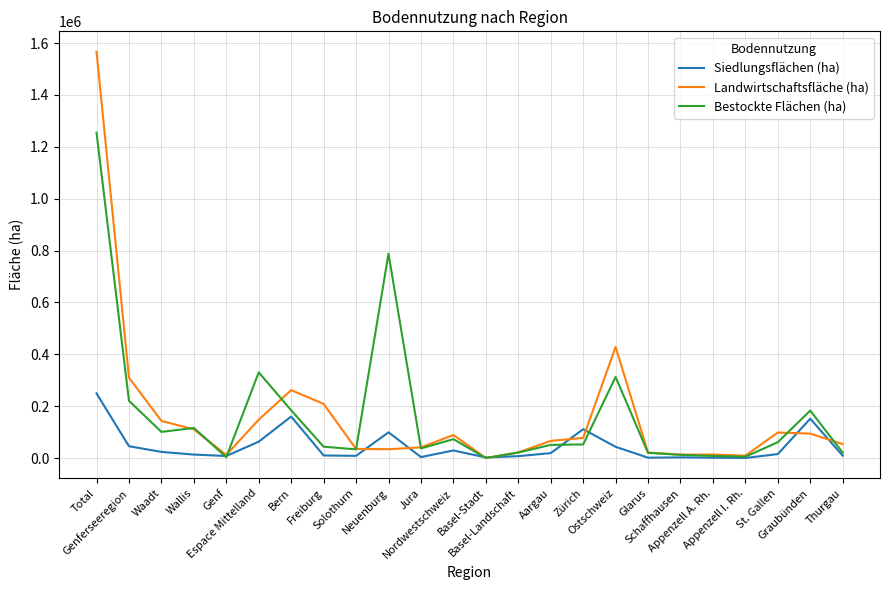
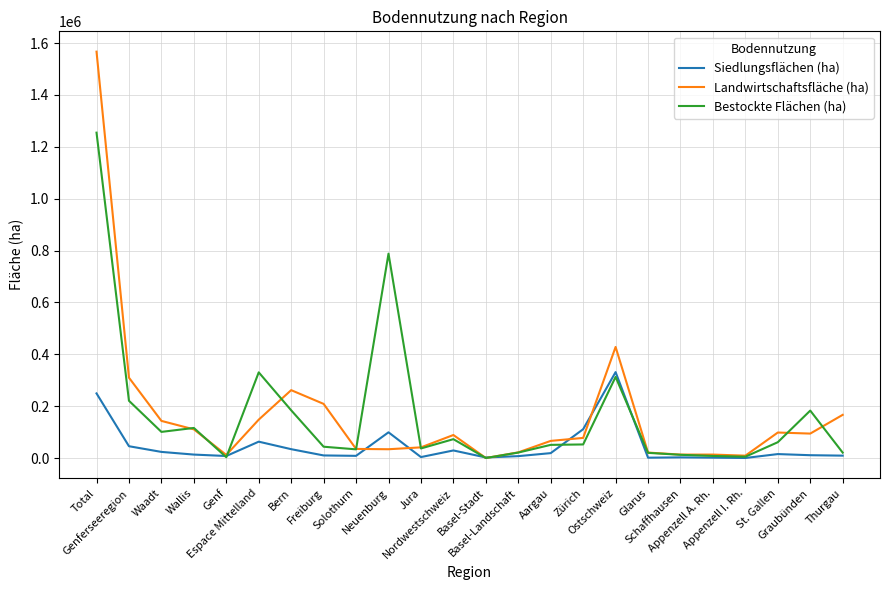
  {
    "Siedlungsflächen (ha)": {
      "Total": 250000,
      "Genferseeregion": 50000,
      "Waadt": 20000,
      "Wallis": 10000,
      "Espace Mittelland": 60000,
-     "Bern": 160000,
+     "Bern": 30000,
      "Freiburg": 10000,
      "Solothurn": 10000,
      "Neuenburg": 100000,
      "Jura": 0,
      "Nordwestschweiz": 30000,
      "Basel-Landschaft": 10000,
      "Aargau": 20000,
      "Zürich": 110000,
-     "Ostschweiz": 40000,
+     "Ostschweiz": 330000,
      "Glarus": 0,
      "Schaffhausen": 0,
      "St. Gallen": 20000,
-     "Graubünden": 150000,
+     "Graubünden": 10000,
      "Thurgau": 10000
    },
    "Landwirtschaftsfläche (ha)": {
      "Total": 1570000,
      "Genferseeregion": 310000,
      "Waadt": 140000,
      "Espace Mittelland": 150000,
      "Bern": 260000,
      "Freiburg": 210000,
      "Neuenburg": 30000,
      "Nordwestschweiz": 90000,
      "Aargau": 70000,
      "Zürich": 80000,
      "Ostschweiz": 430000,
      "St. Gallen": 100000,
      "Graubünden": 90000,
-     "Thurgau": 50000
+     "Thurgau": 170000
    },
    "Bestockte Flächen (ha)": {
      "Total": 1250000,
      "Genferseeregion": 220000,
      "Waadt": 100000,
      "Espace Mittelland": 330000,
      "Bern": 180000,
      "Freiburg": 40000,
      "Neuenburg": 790000,
      "Nordwestschweiz": 70000,
      "Aargau": 50000,
      "Zürich": 50000,
      "Ostschweiz": 310000,
      "St. Gallen": 60000,
      "Graubünden": 180000,
      "Thurgau": 20000
    }
  }
